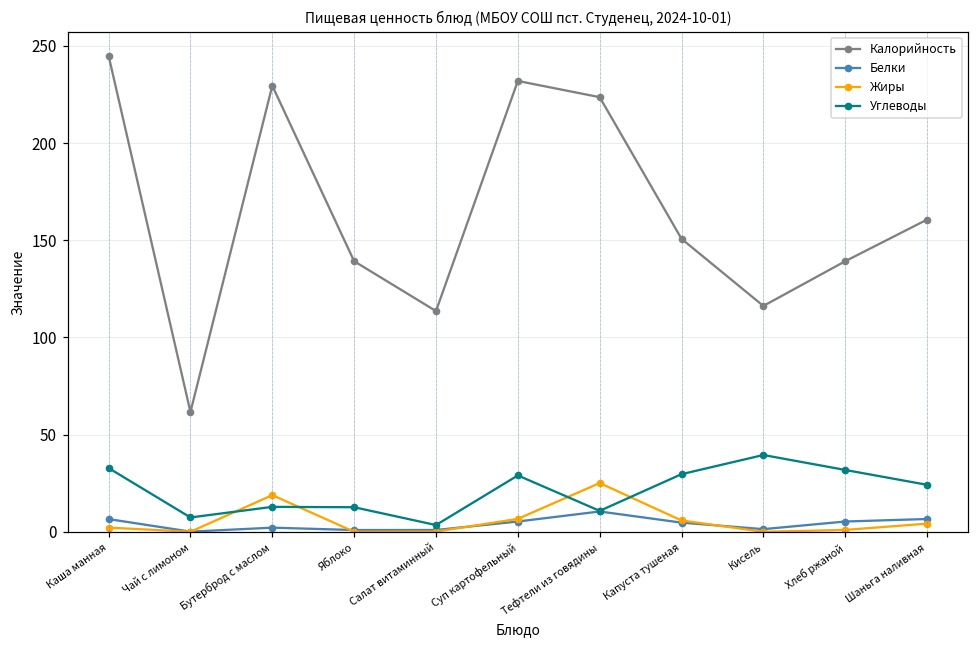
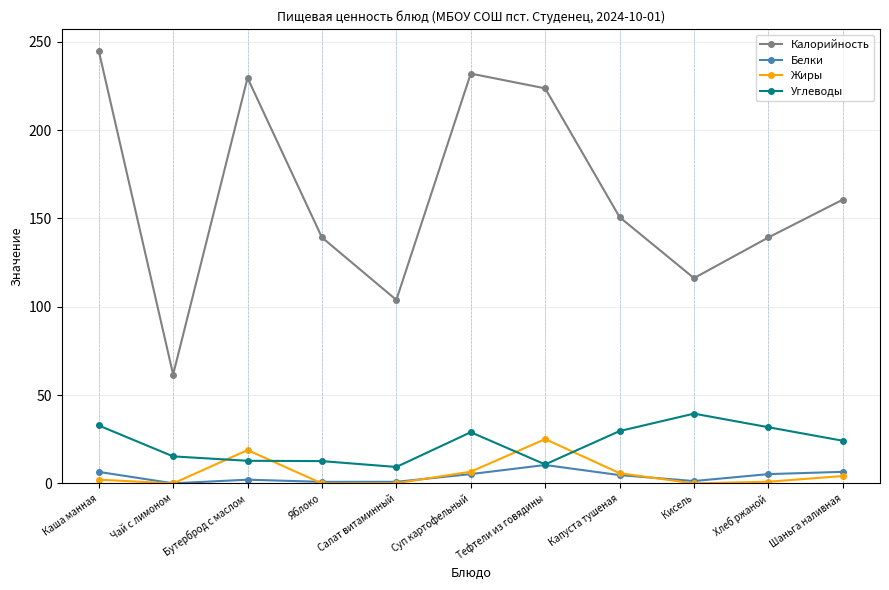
  {
    "Калорийность": {
      "Каша манная": 245,
      "Чай с лимоном": 62,
      "Бутерброд с маслом": 230,
      "Яблоко": 139,
-     "Салат витаминный": 114,
+     "Салат витаминный": 104,
      "Суп картофельный": 232,
      "Тефтели из говядины": 224,
      "Капуста тушеная": 151,
      "Кисель": 116,
      "Хлеб ржаной": 139,
      "Шаньга наливная": 161
    },
    "Белки": {
      "Каша манная": 7,
      "Бутерброд с маслом": 2,
      "Хлеб ржаной": 5,
      "Шаньга наливная": 7
    },
    "Жиры": {
      "Каша манная": 2,
      "Бутерброд с маслом": 19,
      "Тефтели из говядины": 25,
      "Хлеб ржаной": 1,
      "Шаньга наливная": 4
    },
    "Углеводы": {
      "Каша манная": 33,
-     "Чай с лимоном": 7,
+     "Чай с лимоном": 15,
      "Бутерброд с маслом": 13,
      "Яблоко": 13,
-     "Салат витаминный": 3,
+     "Салат витаминный": 9,
      "Суп картофельный": 29,
      "Капуста тушеная": 30,
      "Кисель": 40,
      "Хлеб ржаной": 32,
      "Шаньга наливная": 24
    }
  }
